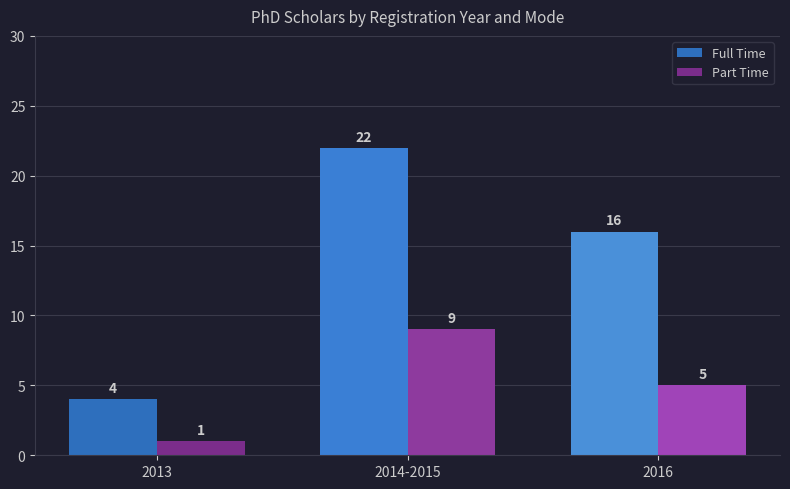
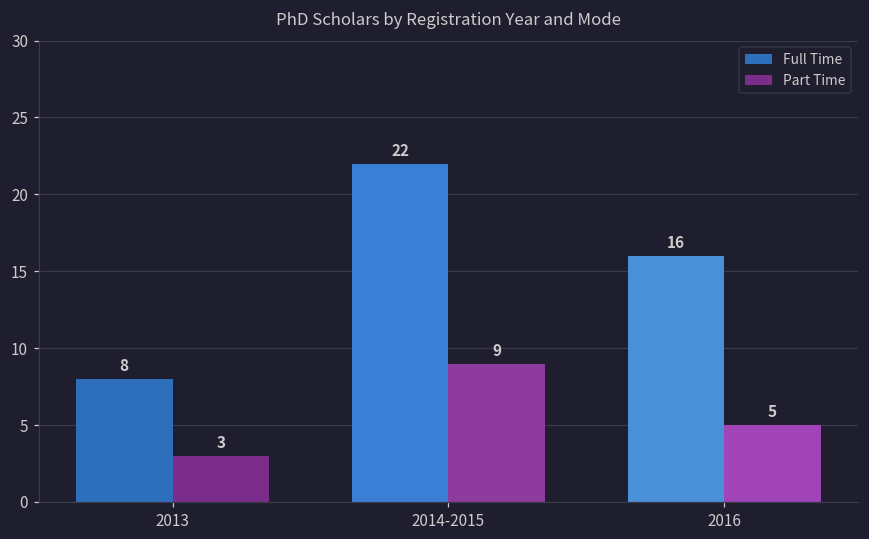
  {
    "Full Time": {
-     "2013": 4,
+     "2013": 8,
      "2014-2015": 22,
      "2016": 16
    },
    "Part Time": {
-     "2013": 1,
+     "2013": 3,
      "2014-2015": 9,
      "2016": 5
    }
  }
